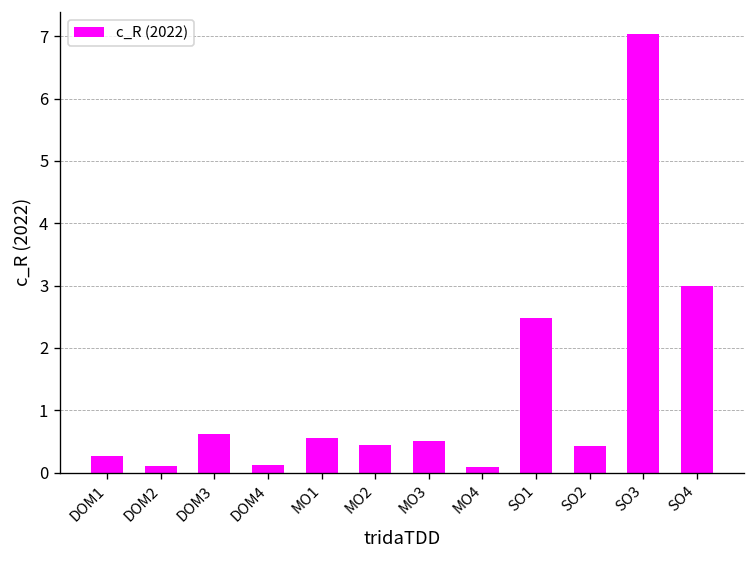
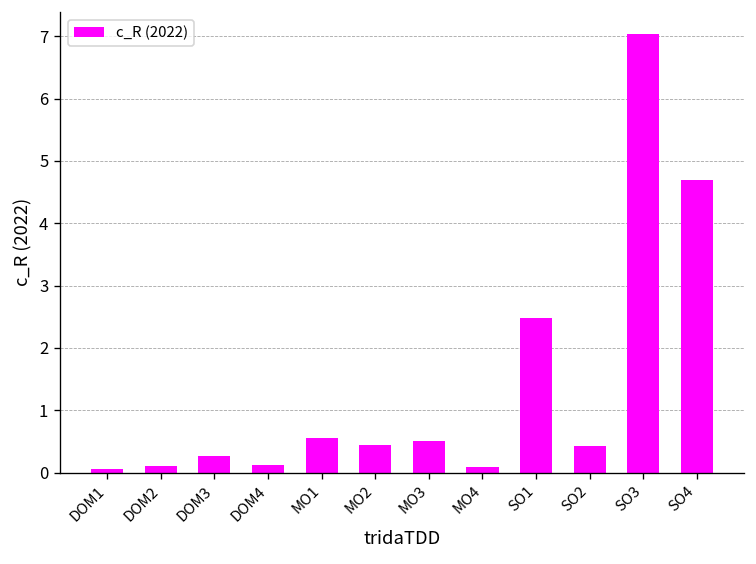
  {
-   "DOM1": 0.3,
+   "DOM1": 0.1,
    "DOM2": 0.1,
-   "DOM3": 0.6,
+   "DOM3": 0.3,
    "DOM4": 0.1,
    "MO1": 0.5,
    "MO2": 0.4,
    "MO3": 0.5,
    "MO4": 0.1,
    "SO1": 2.5,
    "SO2": 0.4,
    "SO3": 7.0,
-   "SO4": 3.0
+   "SO4": 4.7
  }
